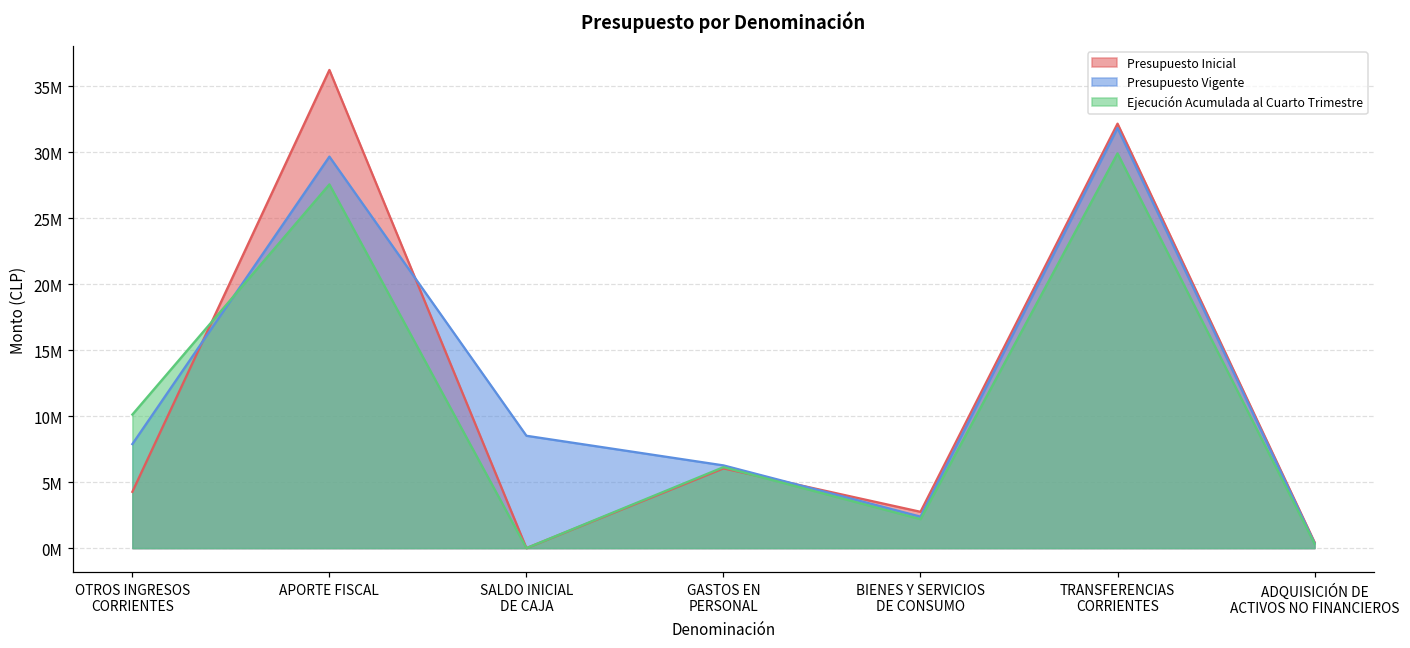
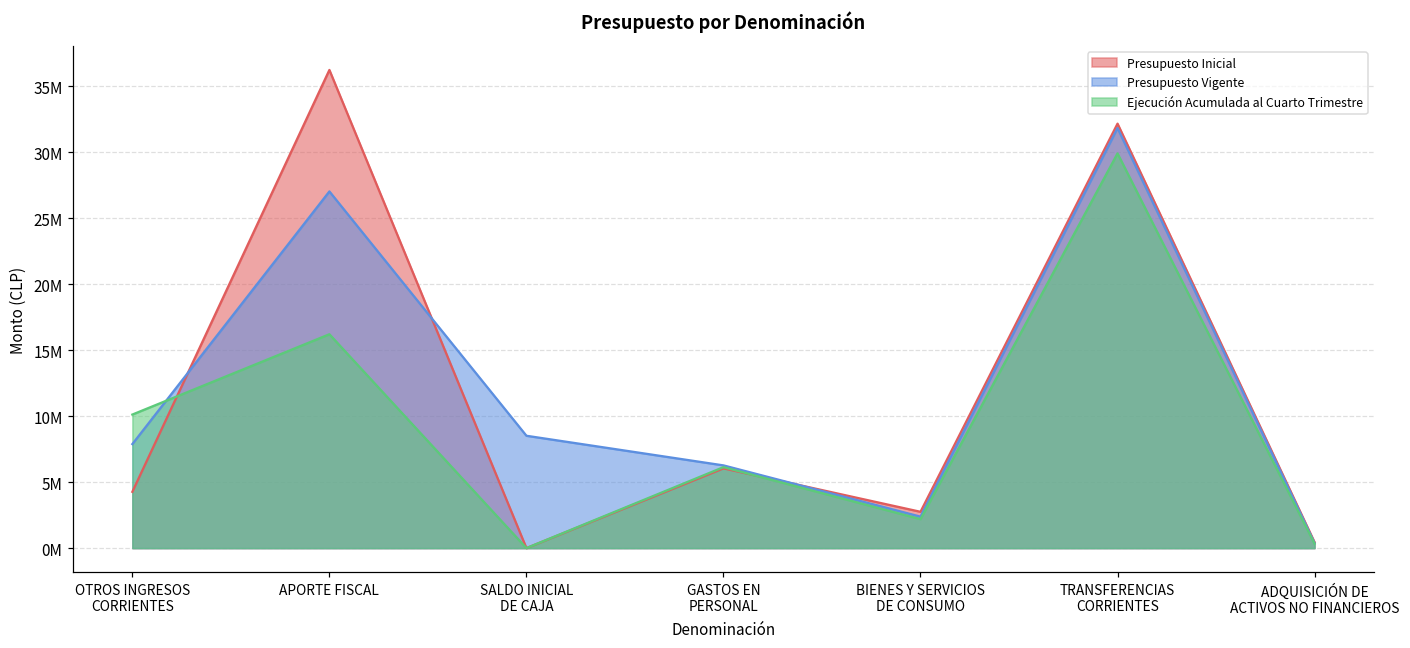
  {
    "Presupuesto Inicial": {
      "OTROS INGRESOS CORRIENTES": 4300000,
      "APORTE FISCAL": 36200000,
      "BIENES Y SERVICIOS DE CONSUMO": 2800000,
      "TRANSFERENCIAS CORRIENTES": 32200000
    },
    "Presupuesto Vigente": {
      "OTROS INGRESOS CORRIENTES": 7900000,
-     "APORTE FISCAL": 29700000,
+     "APORTE FISCAL": 27000000,
      "SALDO INICIAL DE CAJA": 8500000,
      "TRANSFERENCIAS CORRIENTES": 31800000
    },
    "Ejecución Acumulada al Cuarto Trimestre": {
      "OTROS INGRESOS CORRIENTES": 10100000,
-     "APORTE FISCAL": 27600000,
+     "APORTE FISCAL": 16200000,
      "TRANSFERENCIAS CORRIENTES": 29900000
    }
  }
